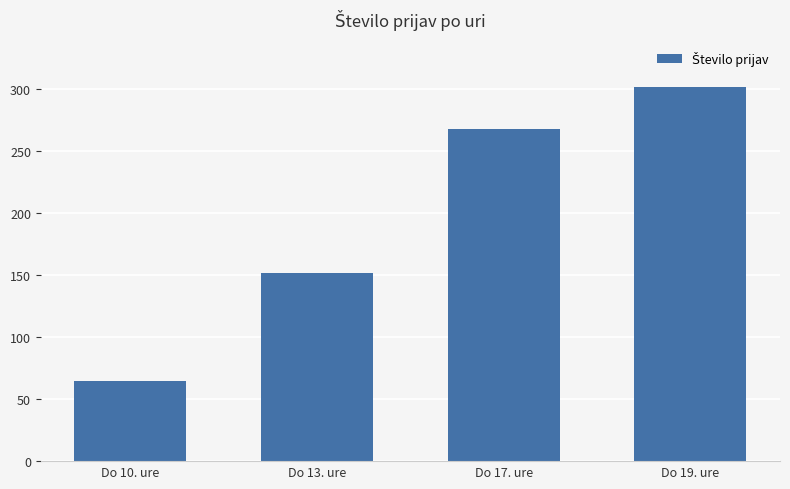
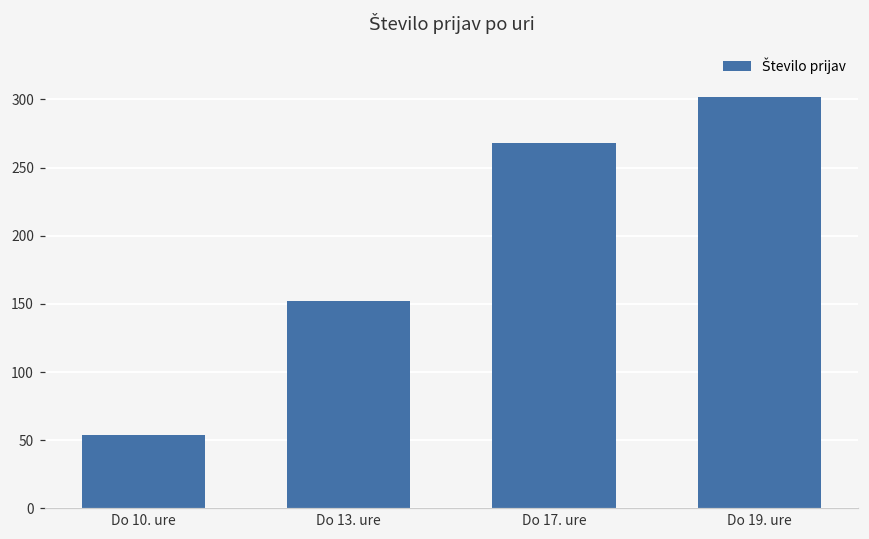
  {
-   "Do 10. ure": 65,
+   "Do 10. ure": 54,
    "Do 13. ure": 152,
    "Do 17. ure": 268,
    "Do 19. ure": 302
  }
